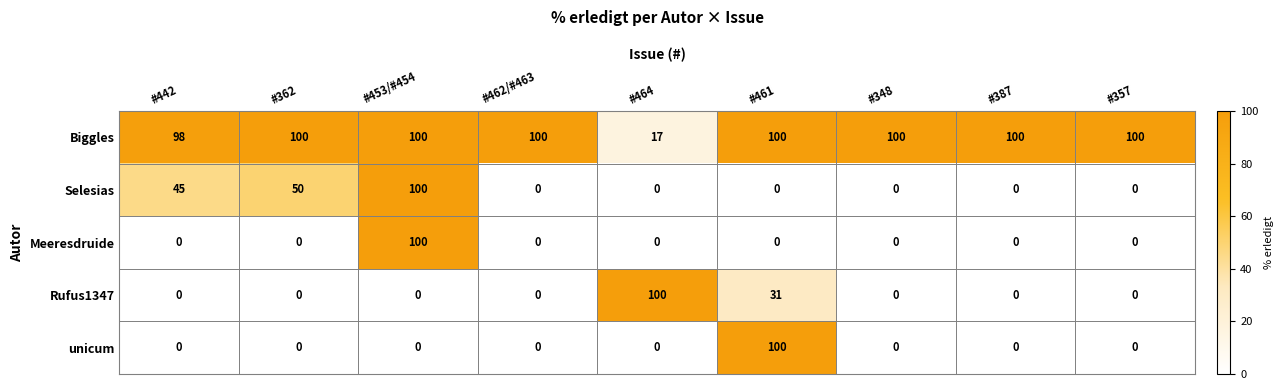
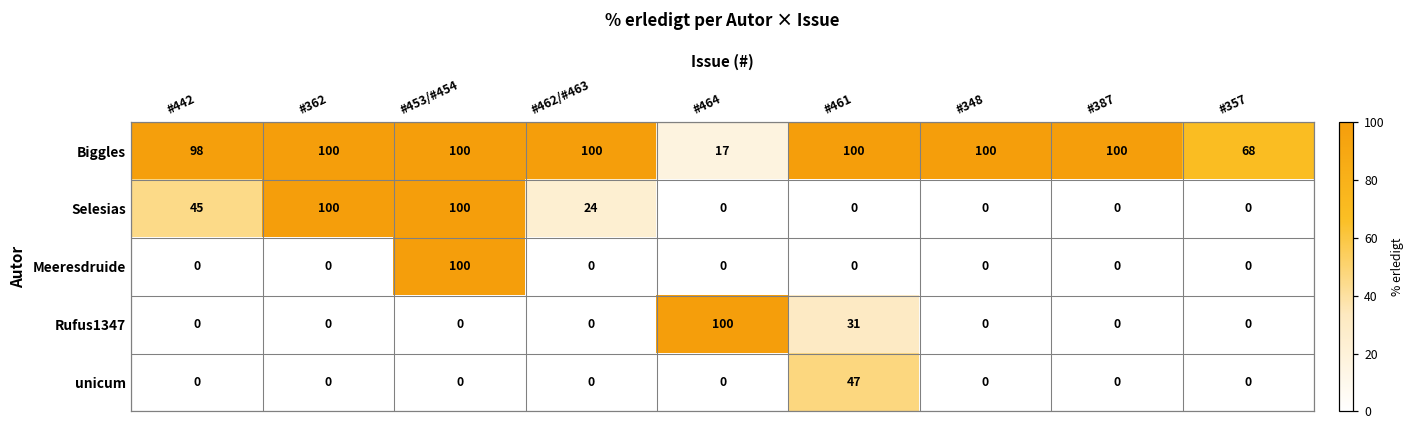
  {
    "Biggles": {
      "#442": 98,
      "#362": 100,
      "#453/#454": 100,
      "#462/#463": 100,
      "#464": 17,
      "#461": 100,
      "#348": 100,
      "#387": 100,
-     "#357": 100
+     "#357": 68
    },
    "Selesias": {
      "#442": 45,
-     "#362": 50,
+     "#362": 100,
      "#453/#454": 100,
-     "#462/#463": 0,
+     "#462/#463": 24,
      "#464": 0,
      "#461": 0,
      "#348": 0,
      "#387": 0,
      "#357": 0
    },
    "Meeresdruide": {
      "#442": 0,
      "#362": 0,
      "#453/#454": 100,
      "#462/#463": 0,
      "#464": 0,
      "#461": 0,
      "#348": 0,
      "#387": 0,
      "#357": 0
    },
    "Rufus1347": {
      "#442": 0,
      "#362": 0,
      "#453/#454": 0,
      "#462/#463": 0,
      "#464": 100,
      "#461": 31,
      "#348": 0,
      "#387": 0,
      "#357": 0
    },
    "unicum": {
      "#442": 0,
      "#362": 0,
      "#453/#454": 0,
      "#462/#463": 0,
      "#464": 0,
-     "#461": 100,
+     "#461": 47,
      "#348": 0,
      "#387": 0,
      "#357": 0
    }
  }
